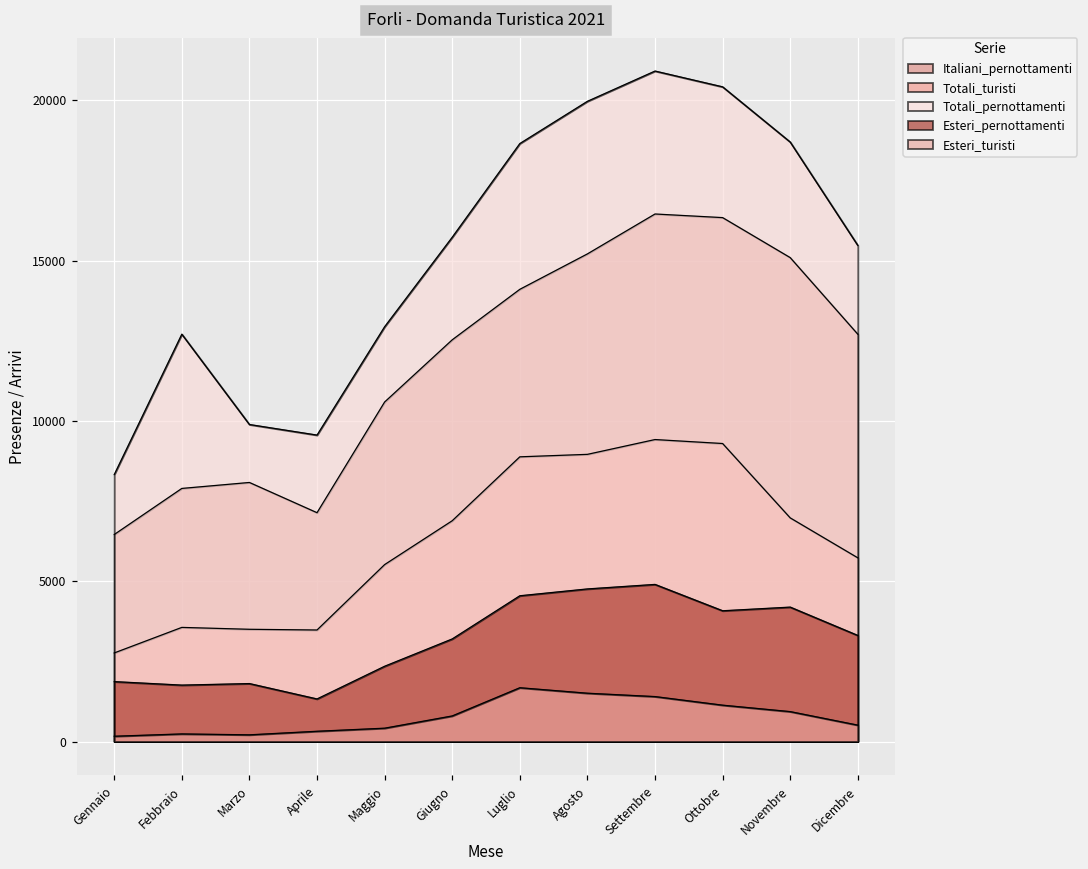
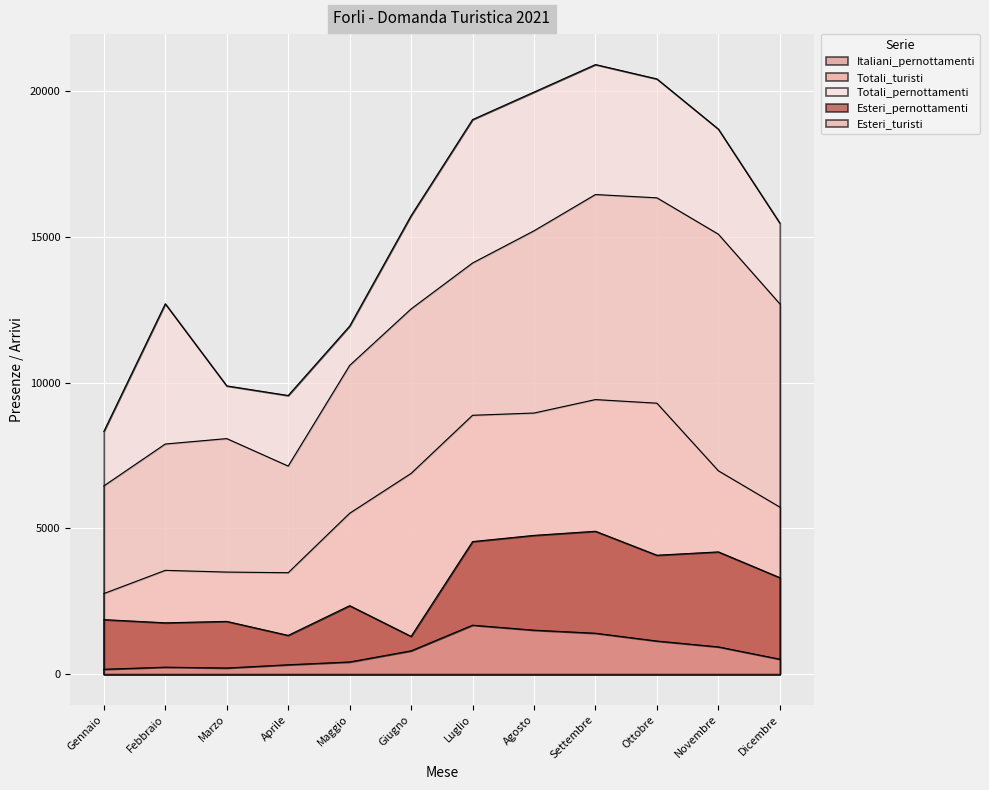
  {
    "Totali_pernottamenti": {
      "Gennaio": 8300,
      "Febbraio": 12700,
      "Marzo": 9900,
      "Aprile": 9600,
-     "Maggio": 12900,
+     "Maggio": 11900,
      "Giugno": 15700,
-     "Luglio": 18700,
+     "Luglio": 19000,
      "Agosto": 20000,
      "Settembre": 20900,
      "Ottobre": 20400,
      "Novembre": 18700,
      "Dicembre": 15500
    },
    "Esteri_pernottamenti": {
      "Gennaio": 1900,
      "Febbraio": 1800,
      "Marzo": 1800,
      "Aprile": 1300,
      "Maggio": 2300,
-     "Giugno": 3200,
+     "Giugno": 1300,
      "Luglio": 4500,
      "Agosto": 4800,
      "Settembre": 4900,
      "Ottobre": 4100,
      "Novembre": 4200,
      "Dicembre": 3300
    }
  }
